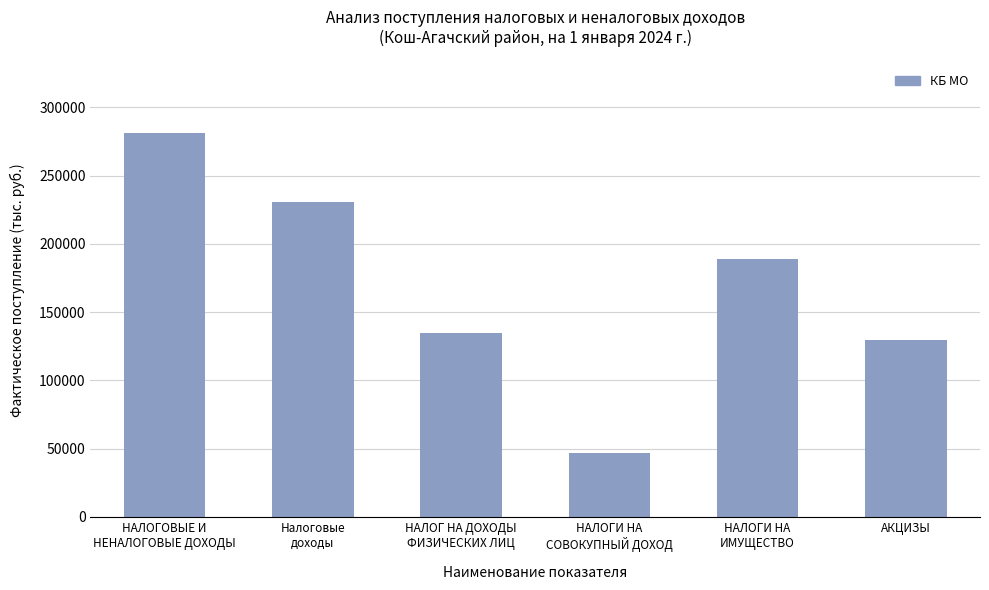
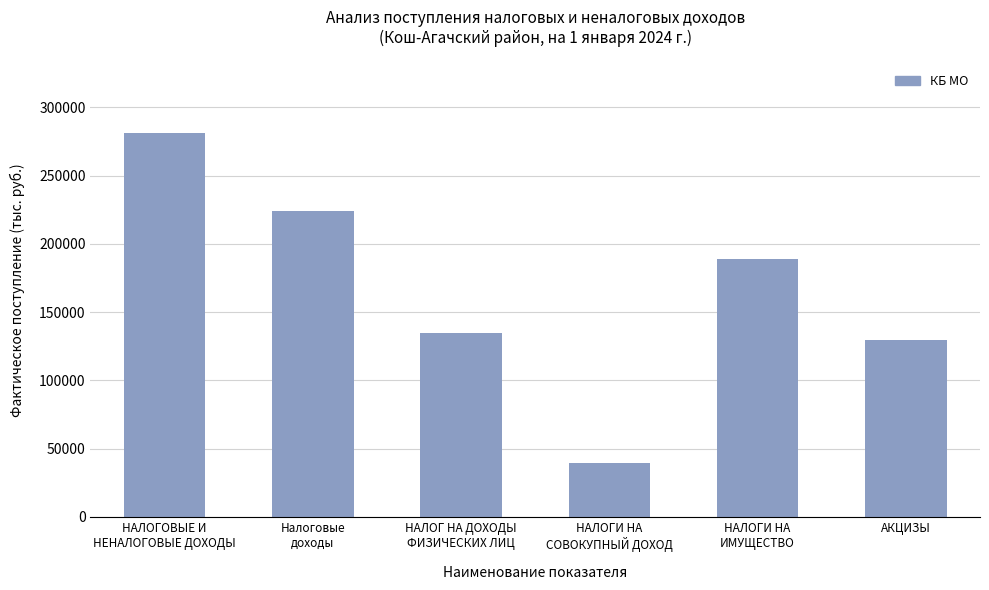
  {
    "НАЛОГОВЫЕ И НЕНАЛОГОВЫЕ ДОХОДЫ": 281000,
-   "Налоговые доходы": 230000,
+   "Налоговые доходы": 224000,
    "НАЛОГ НА ДОХОДЫ ФИЗИЧЕСКИХ ЛИЦ": 135000,
-   "НАЛОГИ НА СОВОКУПНЫЙ ДОХОД": 47000,
+   "НАЛОГИ НА СОВОКУПНЫЙ ДОХОД": 40000,
    "НАЛОГИ НА ИМУЩЕСТВО": 189000,
    "АКЦИЗЫ": 130000
  }
